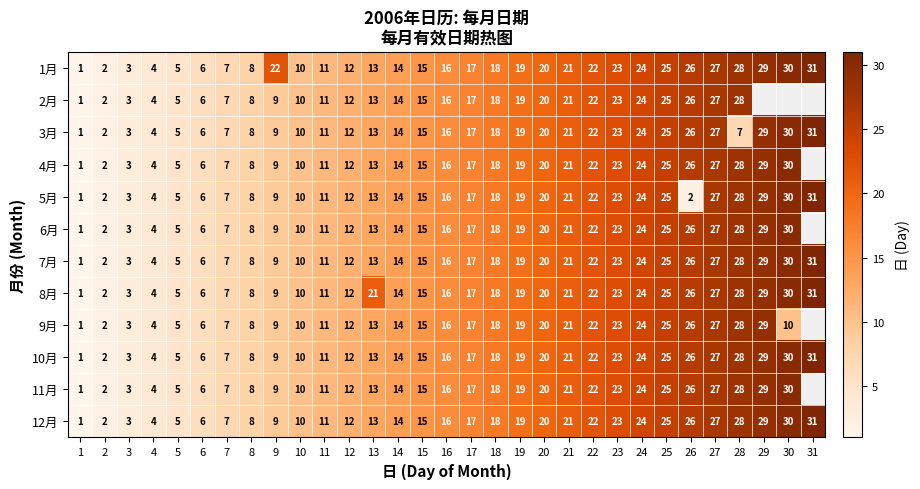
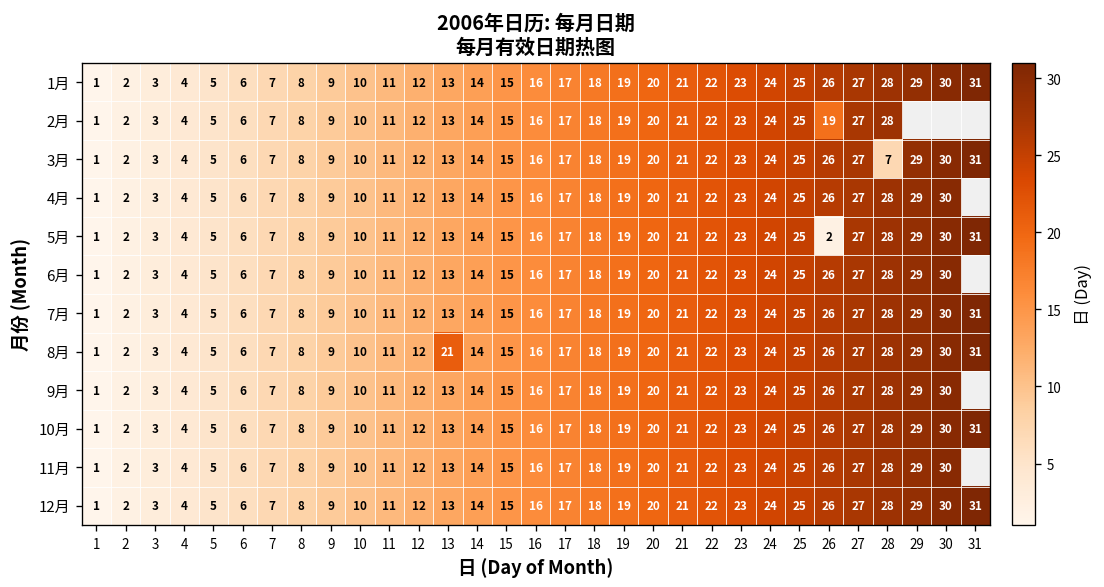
  {
    "1月": {
      "1": 1,
      "2": 2,
      "3": 3,
      "4": 4,
      "5": 5,
      "6": 6,
      "7": 7,
      "8": 8,
-     "9": 22,
+     "9": 9,
      "10": 10,
      "11": 11,
      "12": 12,
      "13": 13,
      "14": 14,
      "15": 15,
      "16": 16,
      "17": 17,
      "18": 18,
      "19": 19,
      "20": 20,
      "21": 21,
      "22": 22,
      "23": 23,
      "24": 24,
      "25": 25,
      "26": 26,
      "27": 27,
      "28": 28,
      "29": 29,
      "30": 30,
      "31": 31
    },
    "2月": {
      "1": 1,
      "2": 2,
      "3": 3,
      "4": 4,
      "5": 5,
      "6": 6,
      "7": 7,
      "8": 8,
      "9": 9,
      "10": 10,
      "11": 11,
      "12": 12,
      "13": 13,
      "14": 14,
      "15": 15,
      "16": 16,
      "17": 17,
      "18": 18,
      "19": 19,
      "20": 20,
      "21": 21,
      "22": 22,
      "23": 23,
      "24": 24,
      "25": 25,
-     "26": 26,
+     "26": 19,
      "27": 27,
      "28": 28
    },
    "9月": {
      "1": 1,
      "2": 2,
      "3": 3,
      "4": 4,
      "5": 5,
      "6": 6,
      "7": 7,
      "8": 8,
      "9": 9,
      "10": 10,
      "11": 11,
      "12": 12,
      "13": 13,
      "14": 14,
      "15": 15,
      "16": 16,
      "17": 17,
      "18": 18,
      "19": 19,
      "20": 20,
      "21": 21,
      "22": 22,
      "23": 23,
      "24": 24,
      "25": 25,
      "26": 26,
      "27": 27,
      "28": 28,
      "29": 29,
-     "30": 10
+     "30": 30
    }
  }
